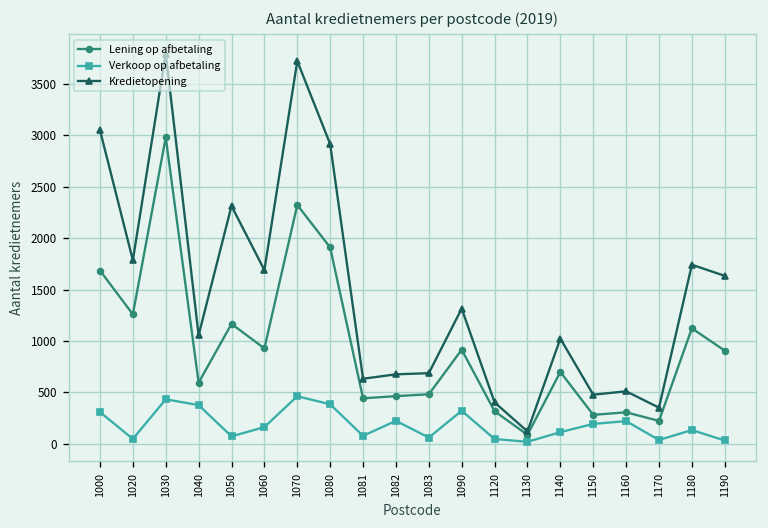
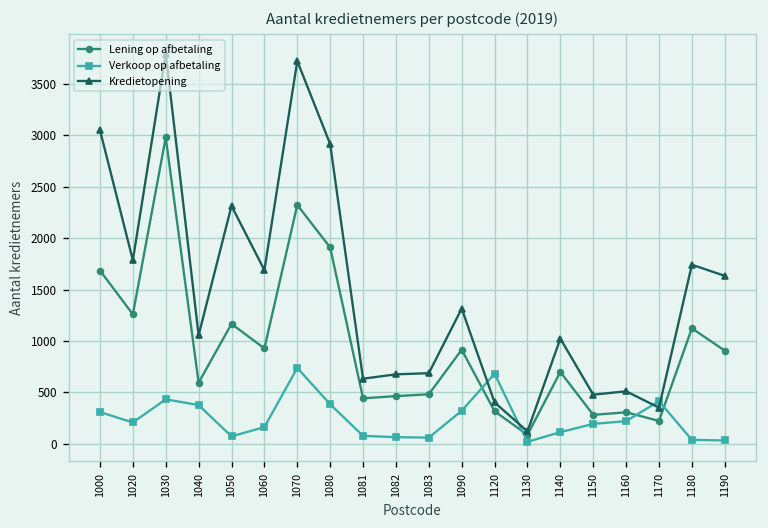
  {
    "Verkoop op afbetaling": {
      "1000": 300,
-     "1020": 0,
+     "1020": 200,
      "1030": 400,
      "1040": 400,
      "1050": 100,
      "1060": 200,
-     "1070": 500,
+     "1070": 700,
      "1080": 400,
      "1081": 100,
-     "1082": 200,
+     "1082": 100,
      "1083": 100,
      "1090": 300,
-     "1120": 0,
+     "1120": 700,
      "1130": 0,
      "1140": 100,
      "1150": 200,
      "1160": 200,
-     "1170": 0,
-     "1180": 100,
+     "1170": 400,
+     "1180": 0,
      "1190": 0
    }
  }
